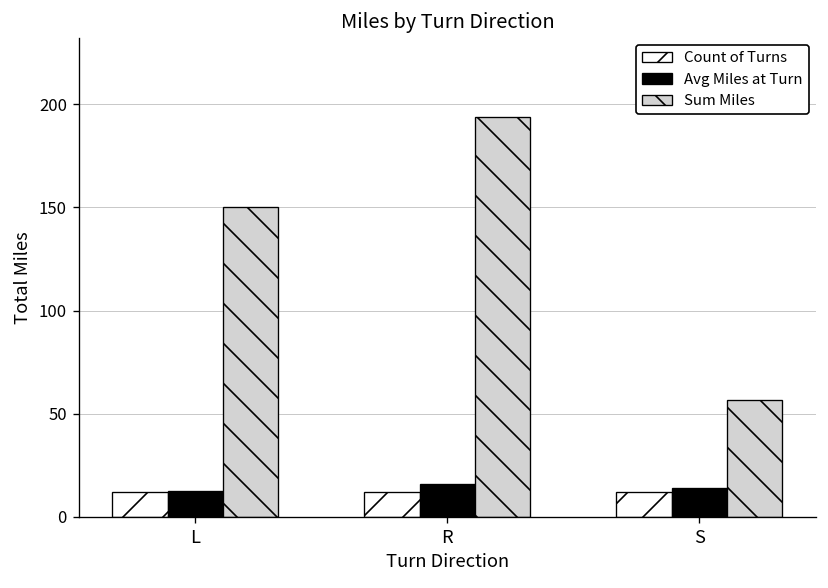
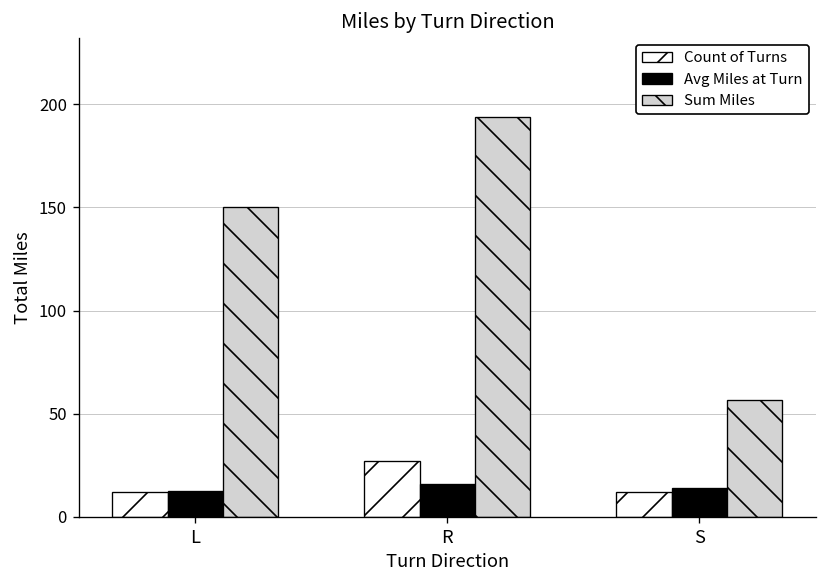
  {
    "Count of Turns": {
      "L": 12,
-     "R": 12,
+     "R": 27,
      "S": 12
    },
    "Avg Miles at Turn": {
      "L": 13,
      "R": 16,
      "S": 14
    },
    "Sum Miles": {
      "L": 150,
      "R": 194,
      "S": 57
    }
  }
